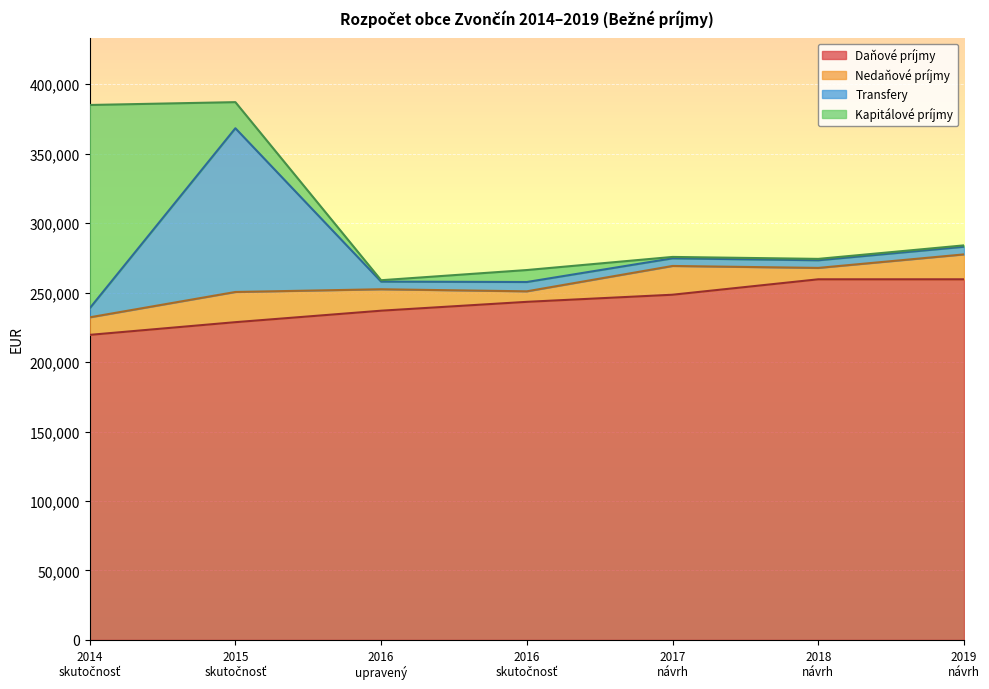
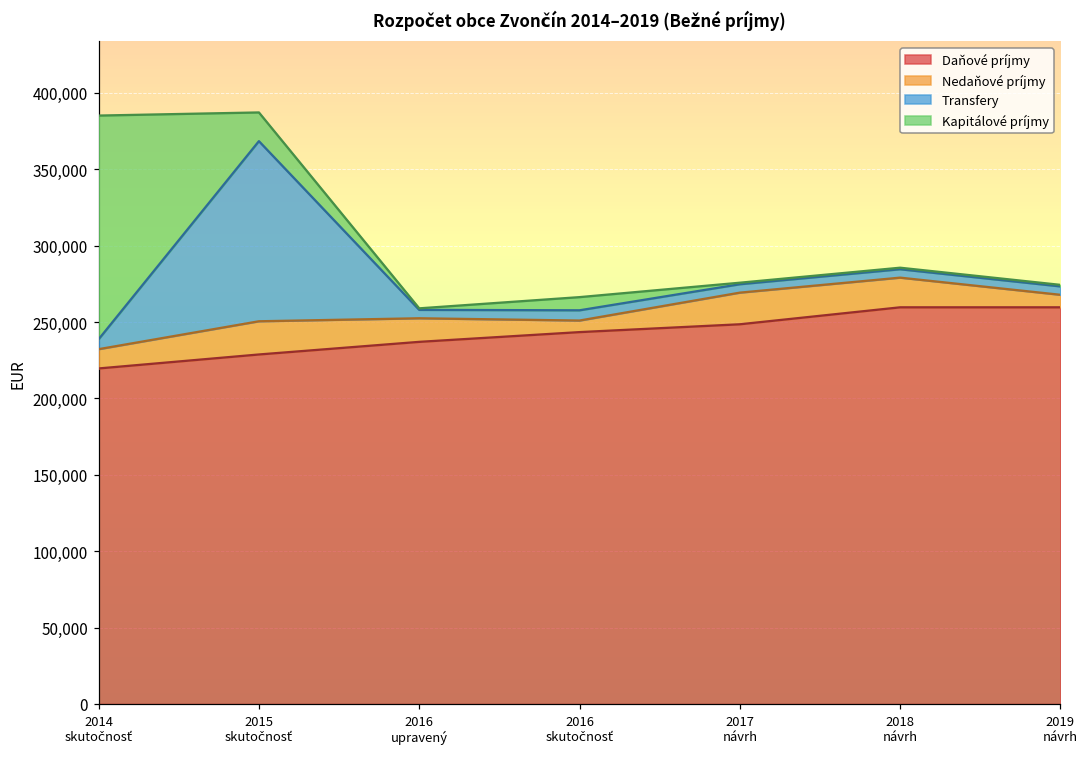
  {
    "Daňové príjmy": {
      "2014 skutočnosť": "220,000",
      "2015 skutočnosť": "229,000",
      "2016 upravený": "237,000",
      "2016 skutočnosť": "243,000",
      "2017 návrh": "249,000",
      "2018 návrh": "260,000",
      "2019 návrh": "260,000"
    },
    "Nedaňové príjmy": {
      "2014 skutočnosť": "13,000",
      "2015 skutočnosť": "22,000",
      "2016 upravený": "15,000",
      "2016 skutočnosť": "8,000",
      "2017 návrh": "21,000",
-     "2018 návrh": "8,000",
-     "2019 návrh": "18,000"
+     "2018 návrh": "19,000",
+     "2019 návrh": "8,000"
    },
    "Transfery": {
      "2014 skutočnosť": "6,000",
      "2015 skutočnosť": "118,000",
      "2016 skutočnosť": "7,000"
    },
    "Kapitálové príjmy": {
      "2014 skutočnosť": "146,000",
      "2015 skutočnosť": "19,000",
      "2016 skutočnosť": "9,000"
    }
  }
